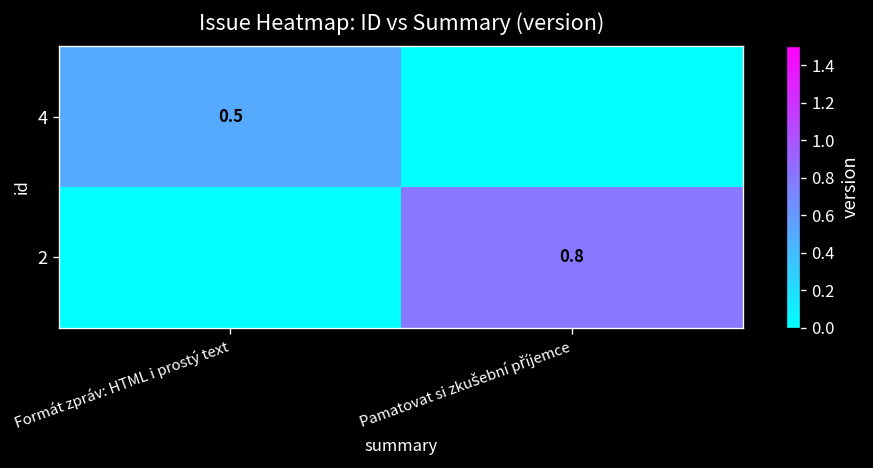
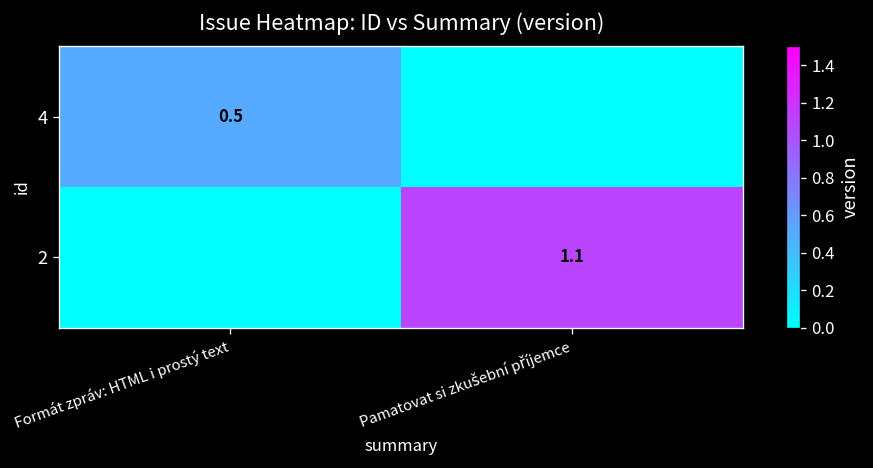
  {
    "4": {
      "Formát zpráv: HTML i prostý text": 0.5
    },
    "2": {
-     "Pamatovat si zkušební příjemce": 0.8
+     "Pamatovat si zkušební příjemce": 1.1
    }
  }
